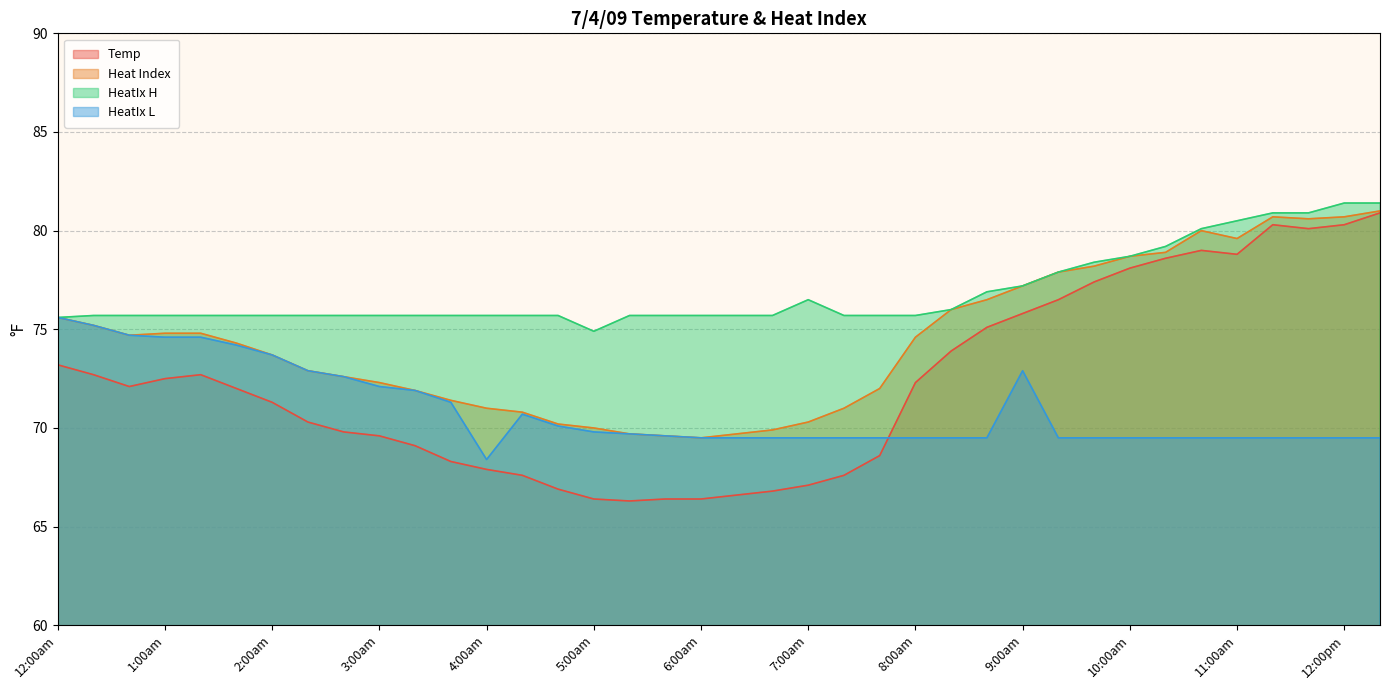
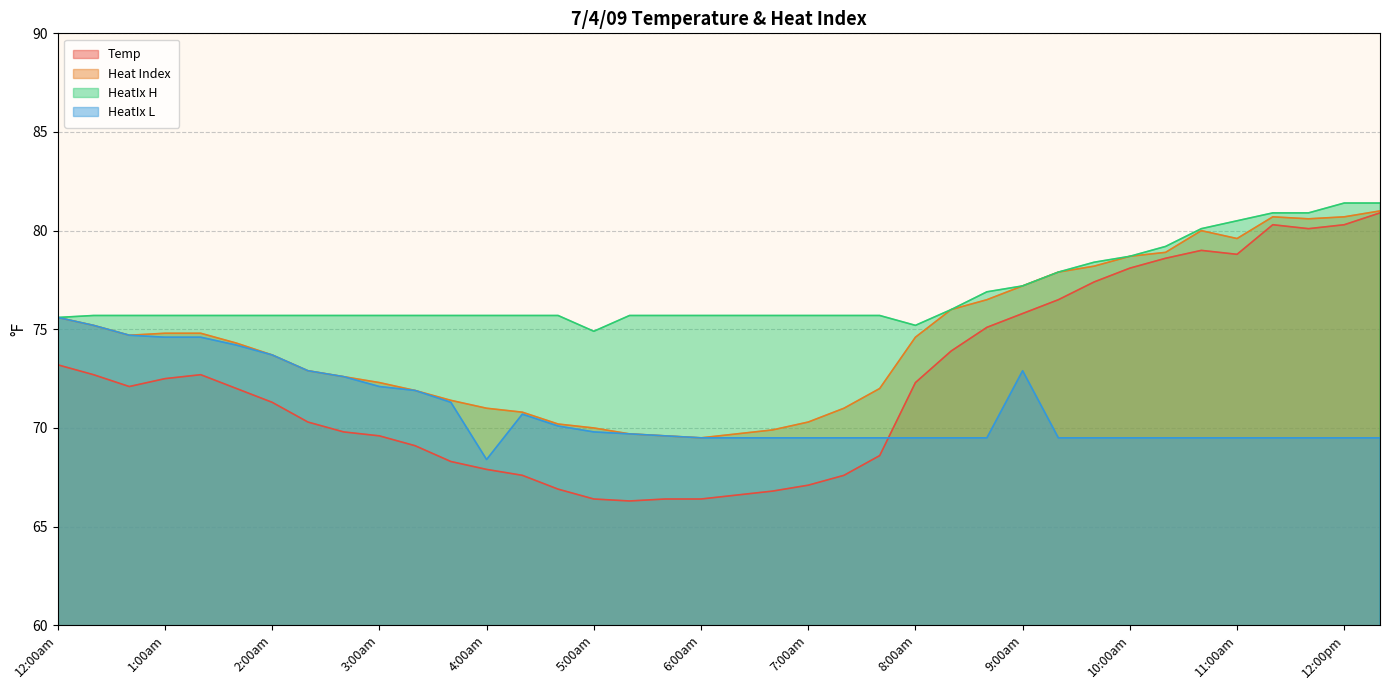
  {
    "HeatIx H": {
      "1:00am": 75.7,
      "2:00am": 75.7,
      "3:00am": 75.7,
      "4:00am": 75.7,
      "5:00am": 74.9,
      "6:00am": 75.7,
-     "7:00am": 76.5,
-     "8:00am": 75.7,
+     "7:00am": 75.7,
+     "8:00am": 75.2,
      "11:00am": 80.5,
      "12:00pm": 81.4
    },
    "HeatIx L": {
      "1:00am": 74.6,
      "3:00am": 72.1,
      "4:00am": 68.4,
      "5:00am": 69.8,
      "7:00am": 69.5,
      "8:00am": 69.5,
      "9:00am": 72.9,
      "10:00am": 69.5,
      "11:00am": 69.5,
      "12:00pm": 69.5
    }
  }
